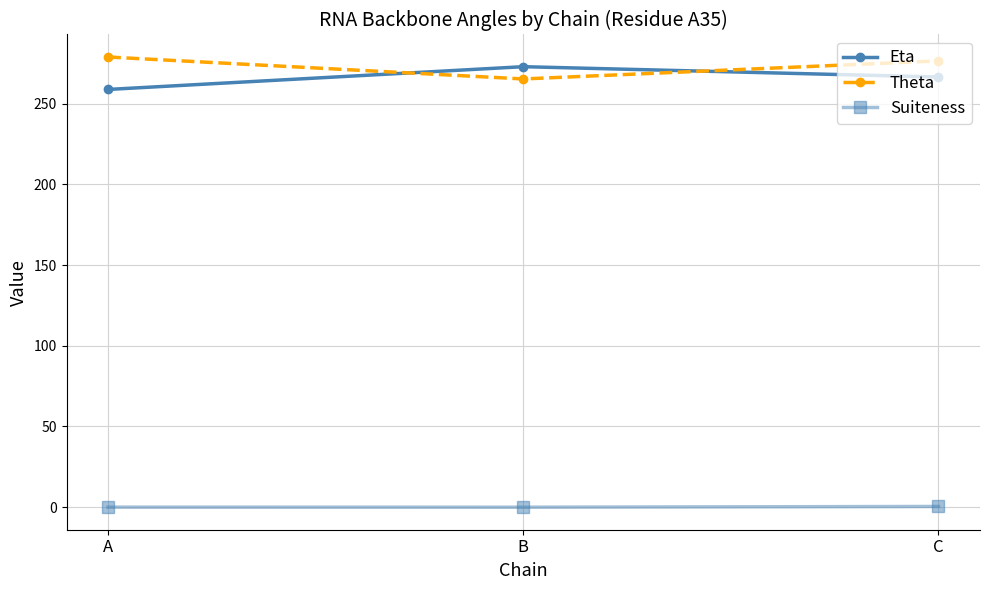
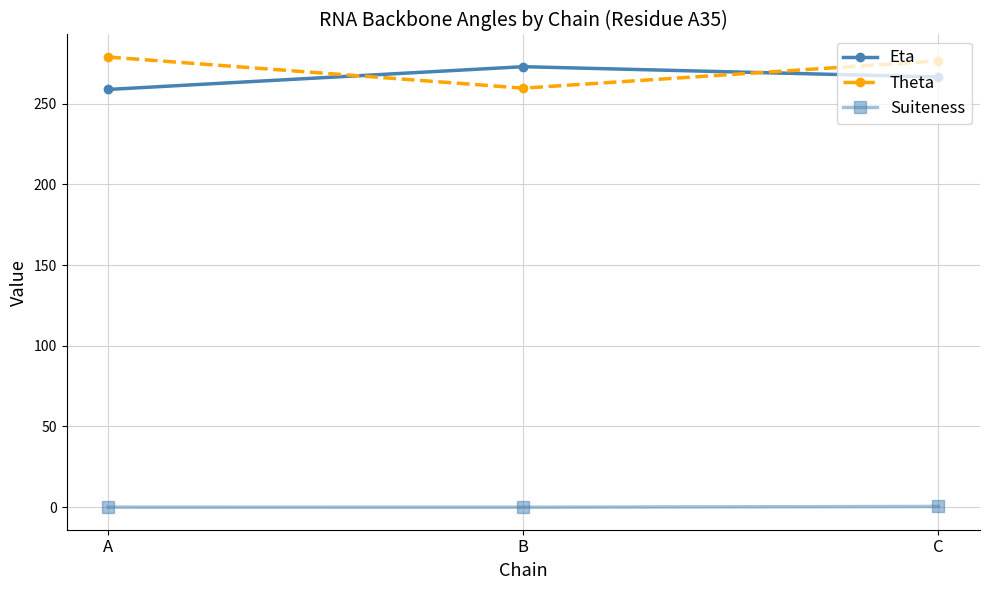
  {
    "Theta": {
      "A": 279,
-     "B": 265
+     "B": 260
    }
  }
